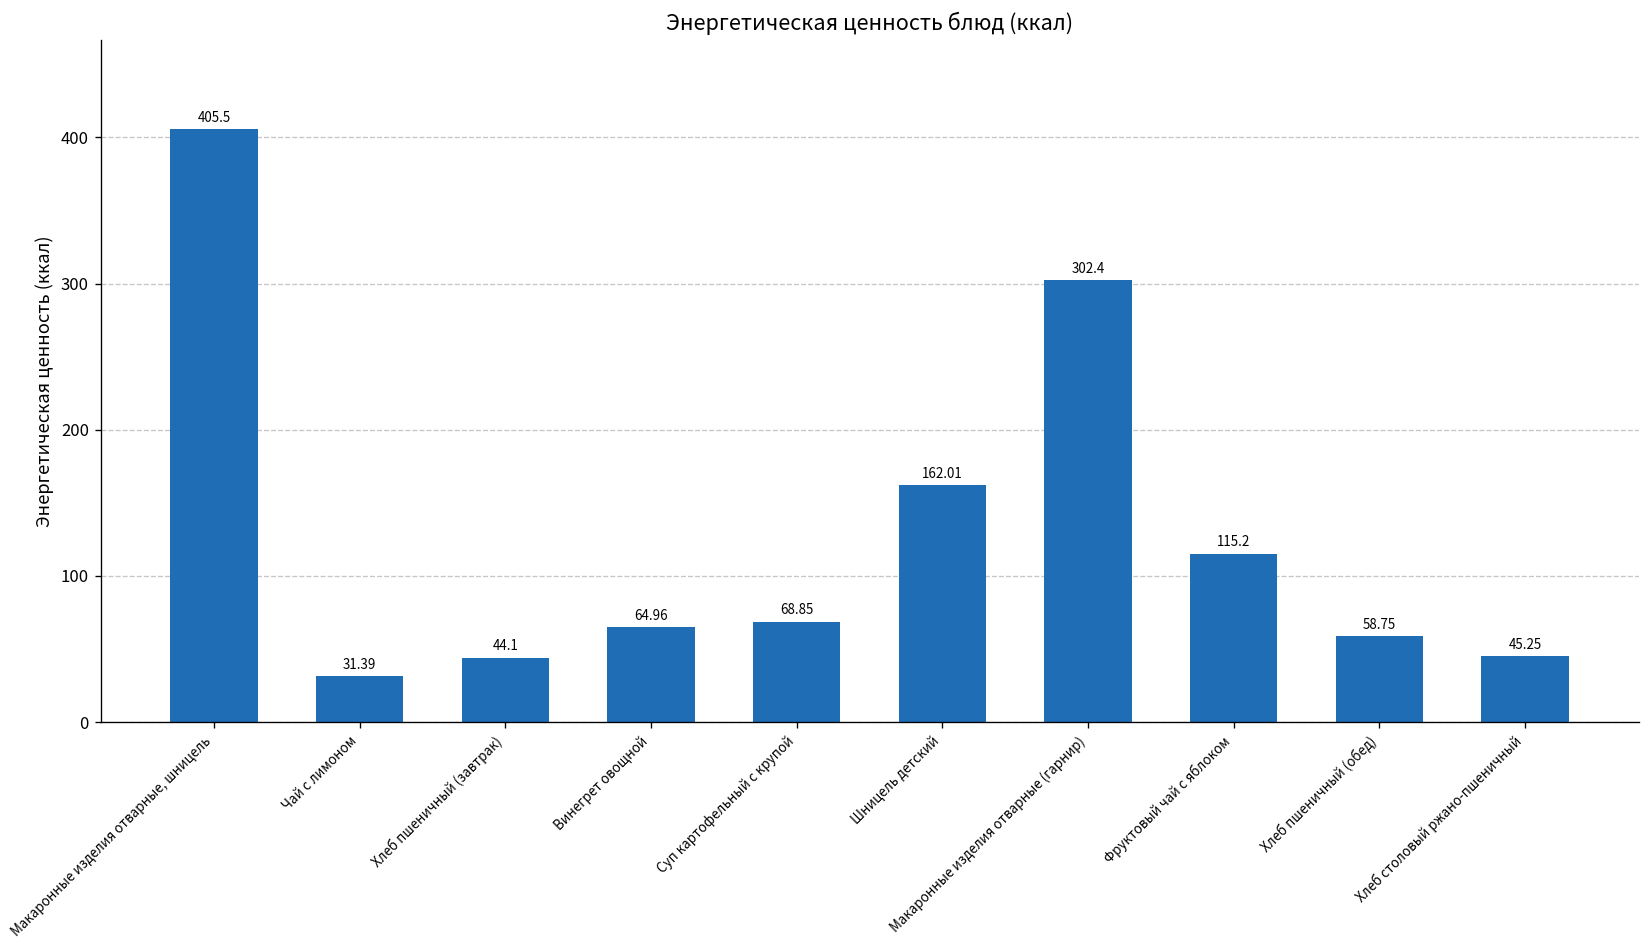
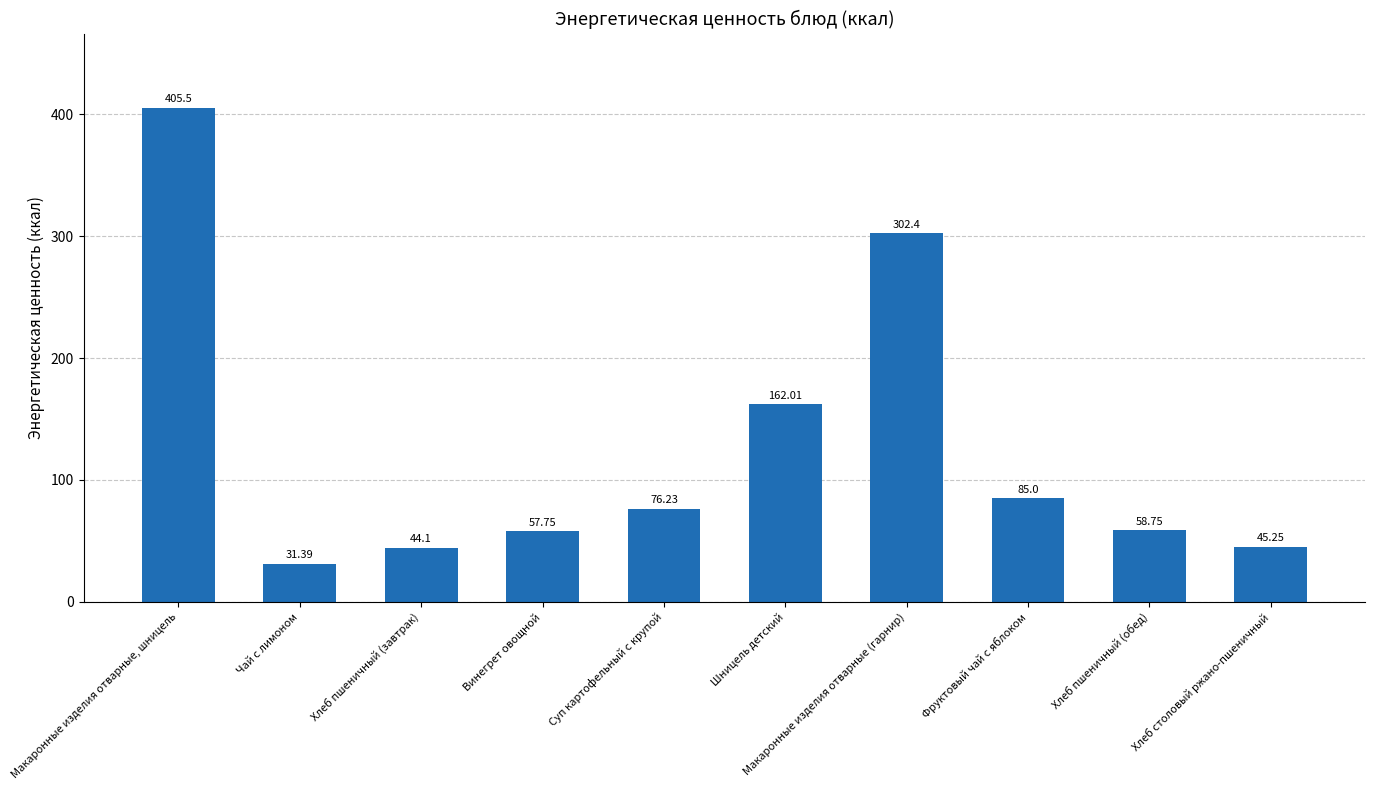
  {
    "Макаронные изделия отварные, шницель": 405.5,
    "Чай с лимоном": 31.39,
    "Хлеб пшеничный (завтрак)": 44.1,
-   "Винегрет овощной": 64.96,
-   "Суп картофельный с крупой": 68.85,
+   "Винегрет овощной": 57.75,
+   "Суп картофельный с крупой": 76.23,
    "Шницель детский": 162.01,
    "Макаронные изделия отварные (гарнир)": 302.4,
-   "Фруктовый чай с яблоком": 115.2,
+   "Фруктовый чай с яблоком": 85.0,
    "Хлеб пшеничный (обед)": 58.75,
    "Хлеб столовый ржано-пшеничный": 45.25
  }
